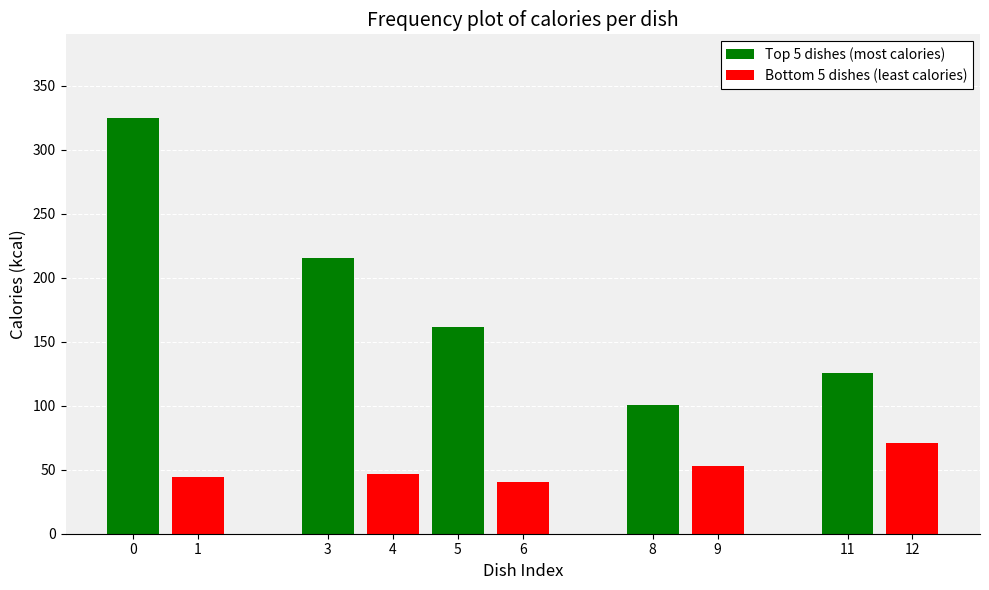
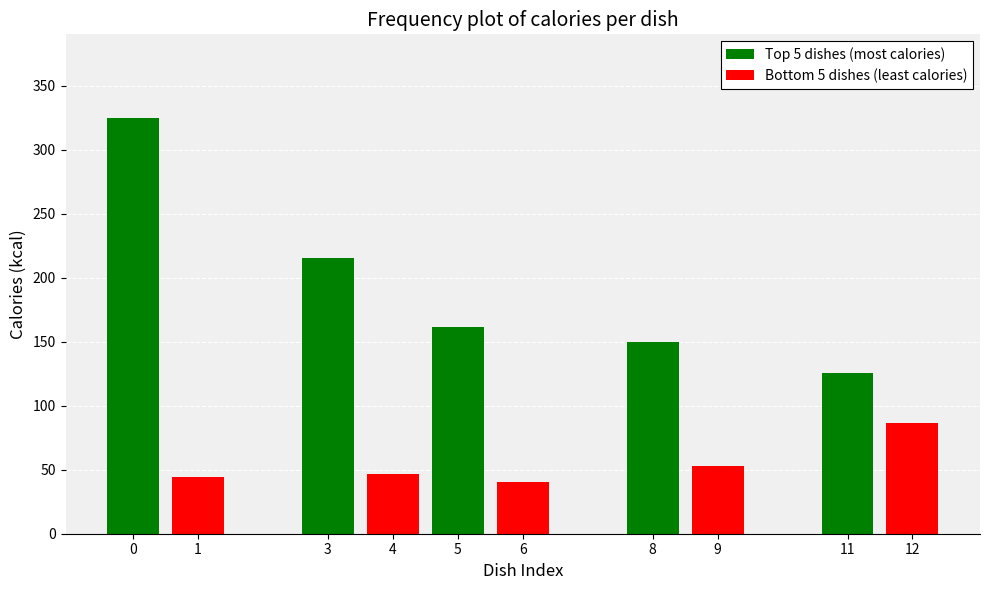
  {
    "Top 5 dishes (most calories)": {
      "0": 325,
      "3": 215,
      "5": 161,
-     "8": 100,
+     "8": 150,
      "11": 125
    },
    "Bottom 5 dishes (least calories)": {
      "1": 44,
      "4": 47,
      "6": 40,
      "9": 53,
-     "12": 71
+     "12": 86
    }
  }
